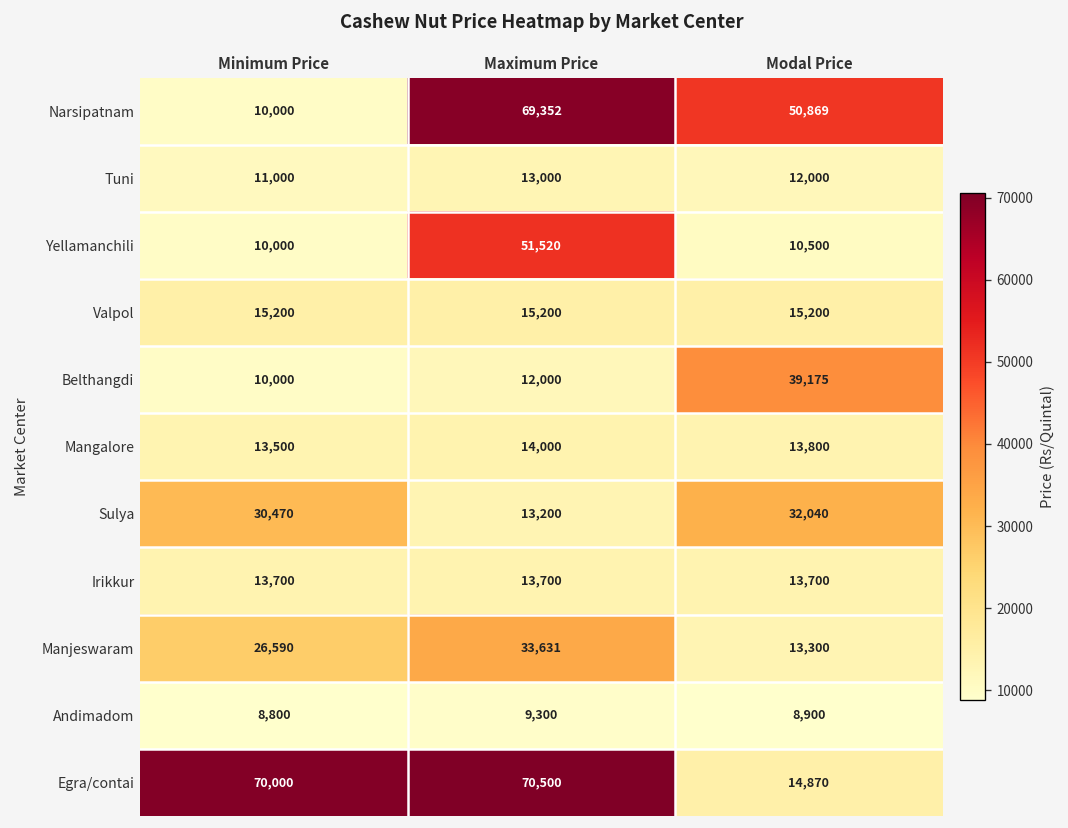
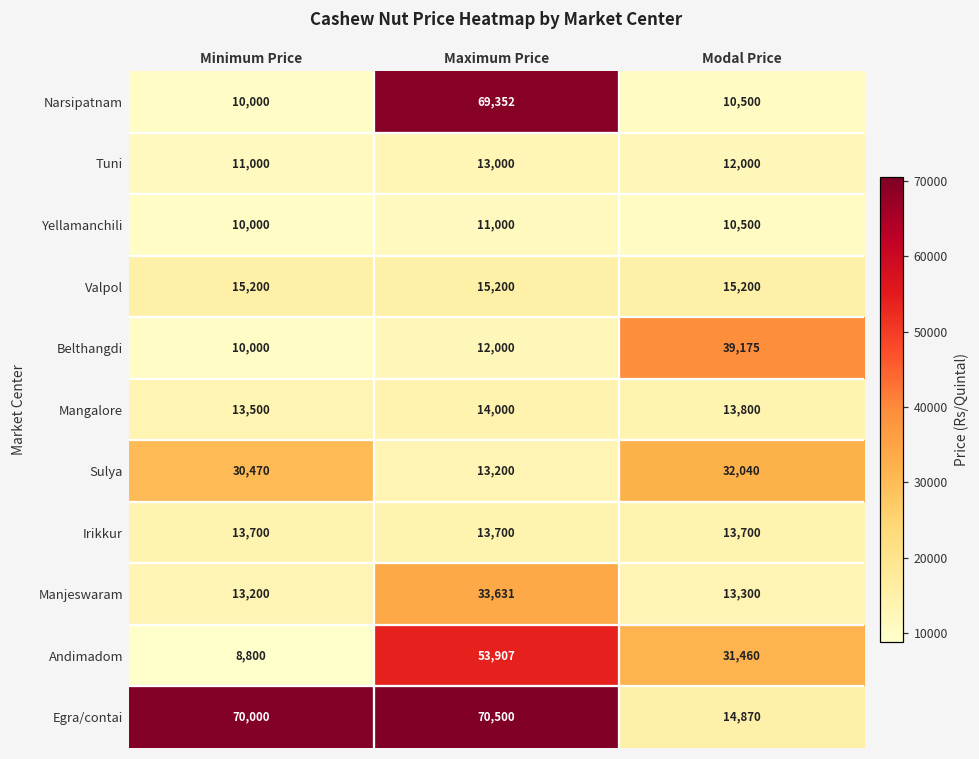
  {
    "Narsipatnam": {
      "Minimum Price": "10,000",
      "Maximum Price": "69,352",
-     "Modal Price": "50,869"
+     "Modal Price": "10,500"
    },
    "Tuni": {
      "Minimum Price": "11,000",
      "Maximum Price": "13,000",
      "Modal Price": "12,000"
    },
    "Yellamanchili": {
      "Minimum Price": "10,000",
-     "Maximum Price": "51,520",
+     "Maximum Price": "11,000",
      "Modal Price": "10,500"
    },
    "Valpol": {
      "Minimum Price": "15,200",
      "Maximum Price": "15,200",
      "Modal Price": "15,200"
    },
    "Belthangdi": {
      "Minimum Price": "10,000",
      "Maximum Price": "12,000",
      "Modal Price": "39,175"
    },
    "Mangalore": {
      "Minimum Price": "13,500",
      "Maximum Price": "14,000",
      "Modal Price": "13,800"
    },
    "Sulya": {
      "Minimum Price": "30,470",
      "Maximum Price": "13,200",
      "Modal Price": "32,040"
    },
    "Irikkur": {
      "Minimum Price": "13,700",
      "Maximum Price": "13,700",
      "Modal Price": "13,700"
    },
    "Manjeswaram": {
-     "Minimum Price": "26,590",
+     "Minimum Price": "13,200",
      "Maximum Price": "33,631",
      "Modal Price": "13,300"
    },
    "Andimadom": {
      "Minimum Price": "8,800",
-     "Maximum Price": "9,300",
-     "Modal Price": "8,900"
+     "Maximum Price": "53,907",
+     "Modal Price": "31,460"
    },
    "Egra/contai": {
      "Minimum Price": "70,000",
      "Maximum Price": "70,500",
      "Modal Price": "14,870"
    }
  }
